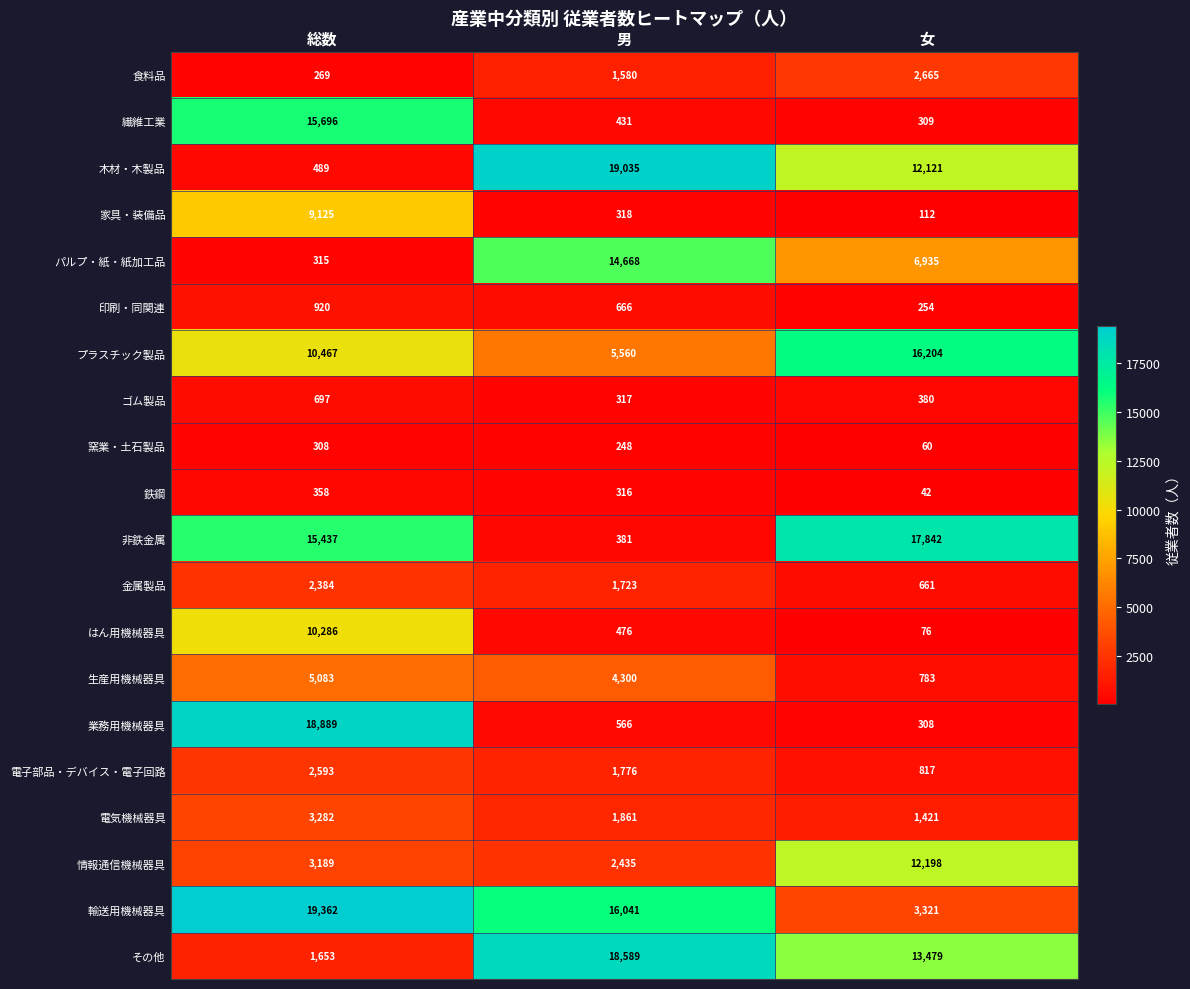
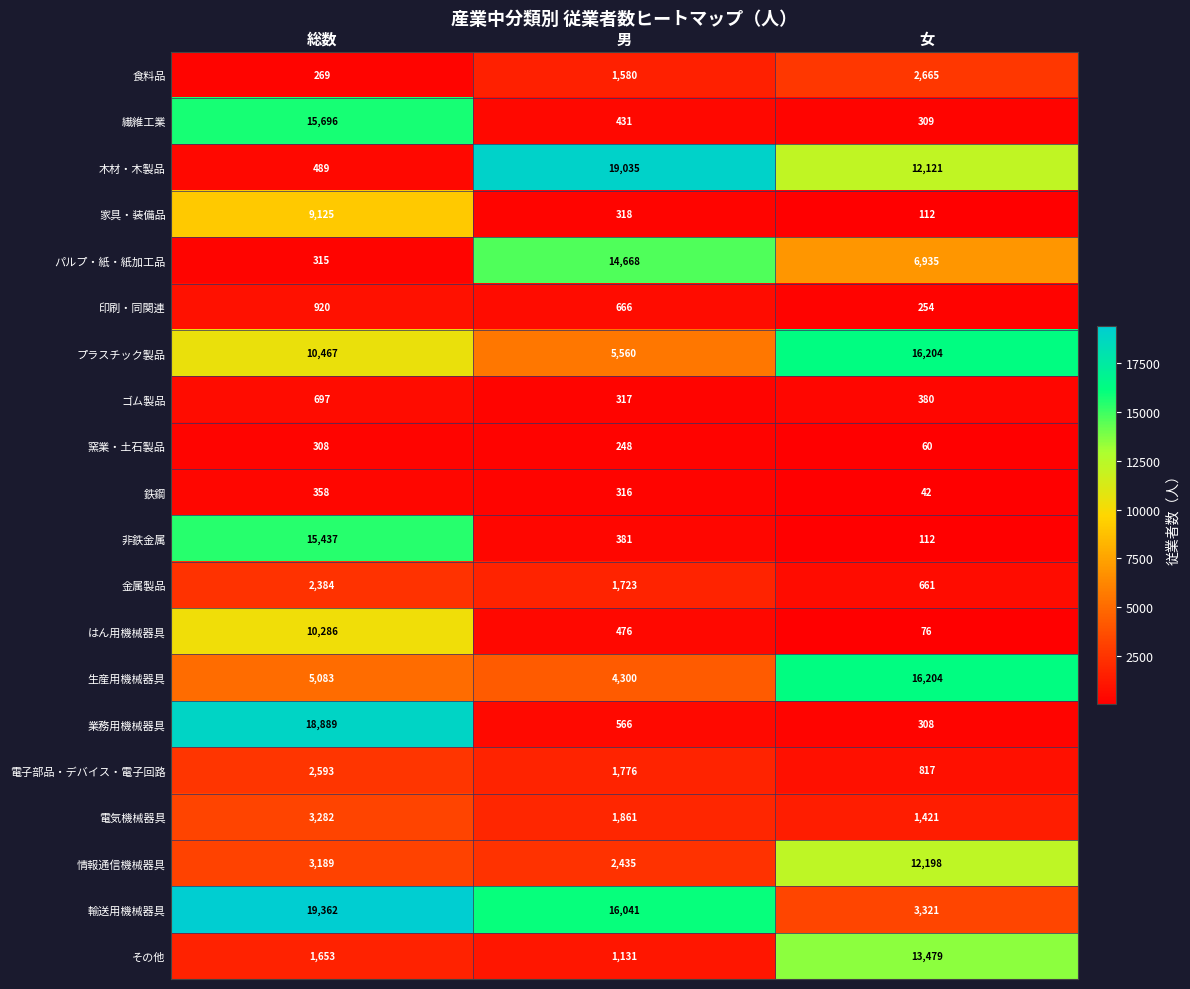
  {
    "食料品": {
      "総数": "269",
      "男": "1,580",
      "女": "2,665"
    },
    "繊維工業": {
      "総数": "15,696",
      "男": "431",
      "女": "309"
    },
    "木材・木製品": {
      "総数": "489",
      "男": "19,035",
      "女": "12,121"
    },
    "家具・装備品": {
      "総数": "9,125",
      "男": "318",
      "女": "112"
    },
    "パルプ・紙・紙加工品": {
      "総数": "315",
      "男": "14,668",
      "女": "6,935"
    },
    "印刷・同関連": {
      "総数": "920",
      "男": "666",
      "女": "254"
    },
    "プラスチック製品": {
      "総数": "10,467",
      "男": "5,560",
      "女": "16,204"
    },
    "ゴム製品": {
      "総数": "697",
      "男": "317",
      "女": "380"
    },
    "窯業・土石製品": {
      "総数": "308",
      "男": "248",
      "女": "60"
    },
    "鉄鋼": {
      "総数": "358",
      "男": "316",
      "女": "42"
    },
    "非鉄金属": {
      "総数": "15,437",
      "男": "381",
-     "女": "17,842"
+     "女": "112"
    },
    "金属製品": {
      "総数": "2,384",
      "男": "1,723",
      "女": "661"
    },
    "はん用機械器具": {
      "総数": "10,286",
      "男": "476",
      "女": "76"
    },
    "生産用機械器具": {
      "総数": "5,083",
      "男": "4,300",
-     "女": "783"
+     "女": "16,204"
    },
    "業務用機械器具": {
      "総数": "18,889",
      "男": "566",
      "女": "308"
    },
    "電子部品・デバイス・電子回路": {
      "総数": "2,593",
      "男": "1,776",
      "女": "817"
    },
    "電気機械器具": {
      "総数": "3,282",
      "男": "1,861",
      "女": "1,421"
    },
    "情報通信機械器具": {
      "総数": "3,189",
      "男": "2,435",
      "女": "12,198"
    },
    "輸送用機械器具": {
      "総数": "19,362",
      "男": "16,041",
      "女": "3,321"
    },
    "その他": {
      "総数": "1,653",
-     "男": "18,589",
+     "男": "1,131",
      "女": "13,479"
    }
  }
